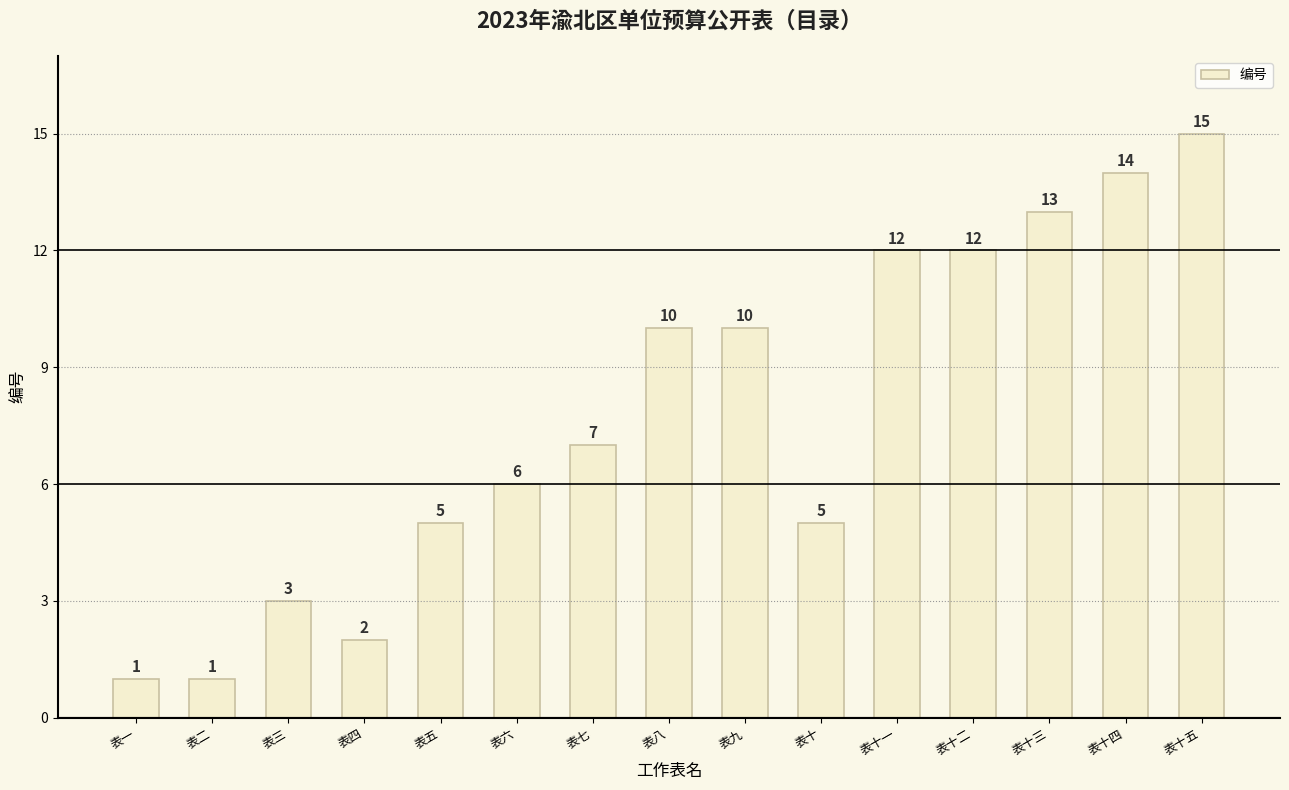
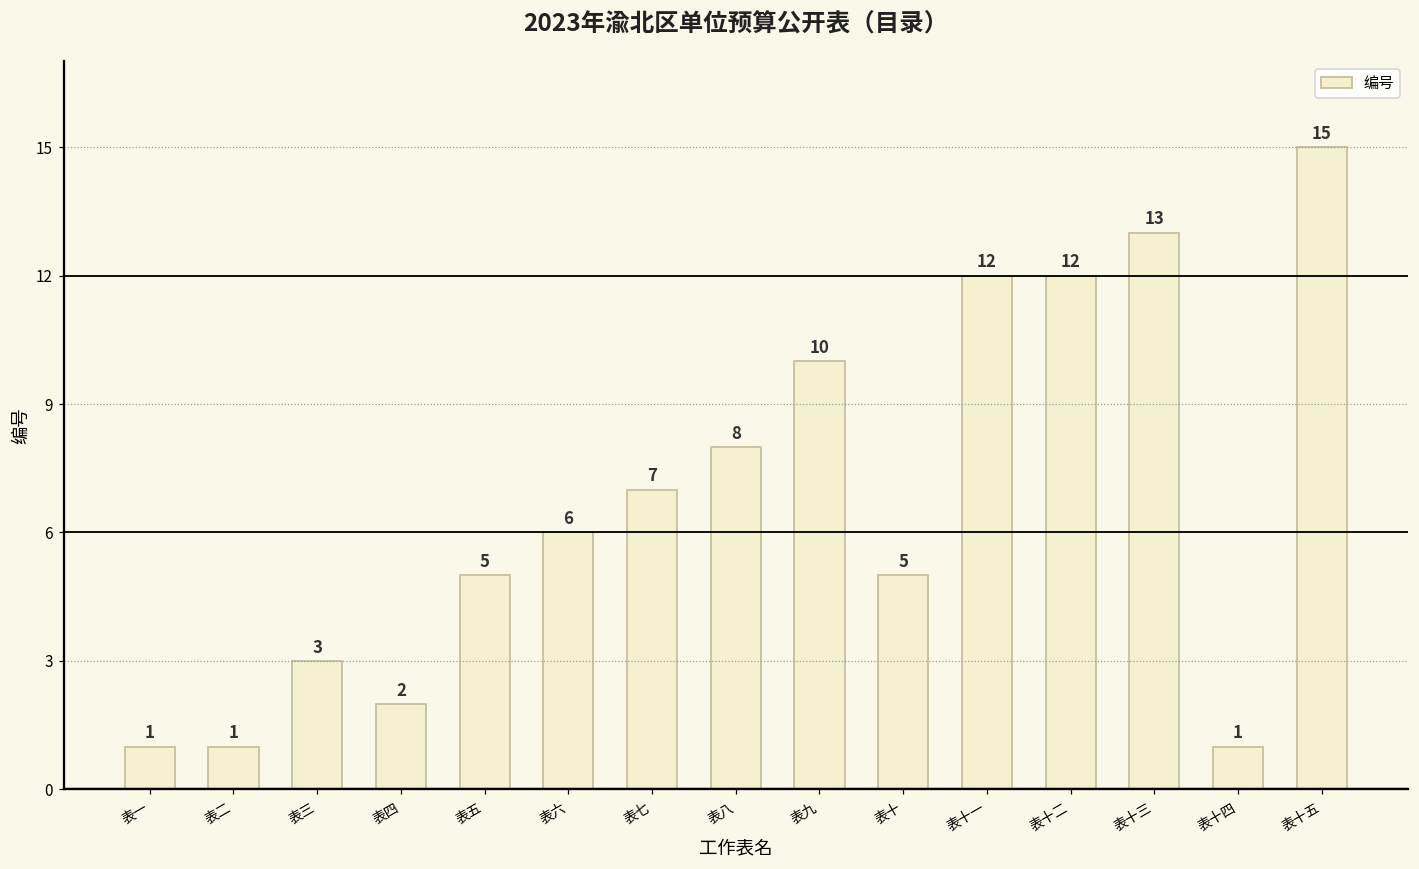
  {
    "表一": 1,
    "表二": 1,
    "表三": 3,
    "表四": 2,
    "表五": 5,
    "表六": 6,
    "表七": 7,
-   "表八": 10,
+   "表八": 8,
    "表九": 10,
    "表十": 5,
    "表十一": 12,
    "表十二": 12,
    "表十三": 13,
-   "表十四": 14,
+   "表十四": 1,
    "表十五": 15
  }
